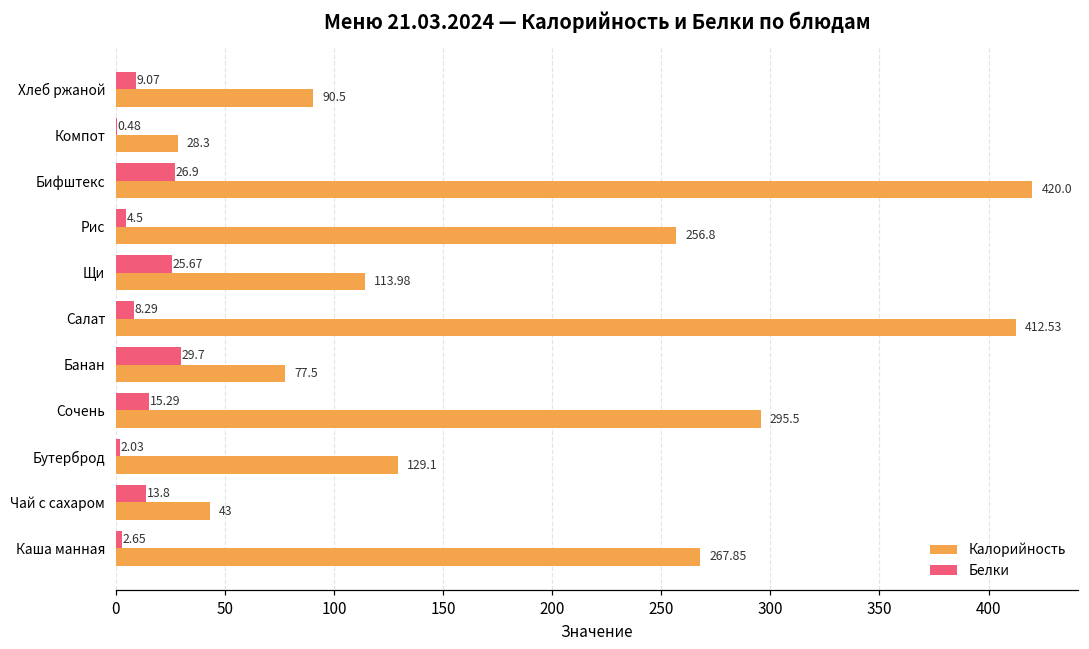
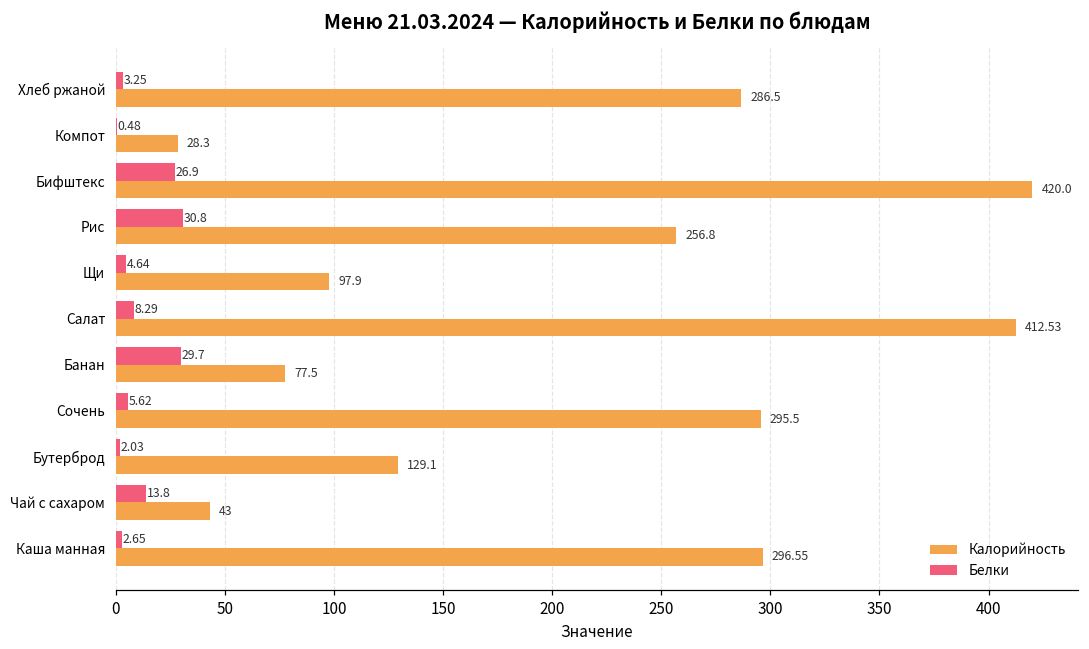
  {
    "Калорийность": {
-     "Хлеб ржаной": 90.5,
+     "Хлеб ржаной": 286.5,
      "Компот": 28.3,
      "Бифштекс": 420.0,
      "Рис": 256.8,
-     "Щи": 113.98,
+     "Щи": 97.9,
      "Салат": 412.53,
      "Банан": 77.5,
      "Сочень": 295.5,
      "Бутерброд": 129.1,
      "Чай с сахаром": 43,
-     "Каша манная": 267.85
+     "Каша манная": 296.55
    },
    "Белки": {
-     "Хлеб ржаной": 9.07,
+     "Хлеб ржаной": 3.25,
      "Компот": 0.48,
      "Бифштекс": 26.9,
-     "Рис": 4.5,
-     "Щи": 25.67,
+     "Рис": 30.8,
+     "Щи": 4.64,
      "Салат": 8.29,
      "Банан": 29.7,
-     "Сочень": 15.29,
+     "Сочень": 5.62,
      "Бутерброд": 2.03,
      "Чай с сахаром": 13.8,
      "Каша манная": 2.65
    }
  }
